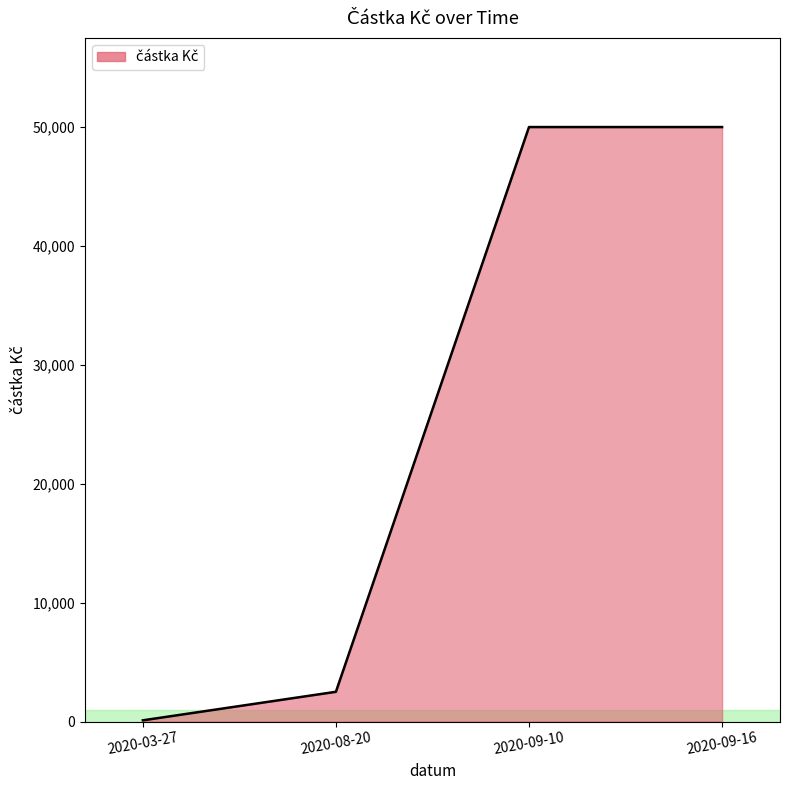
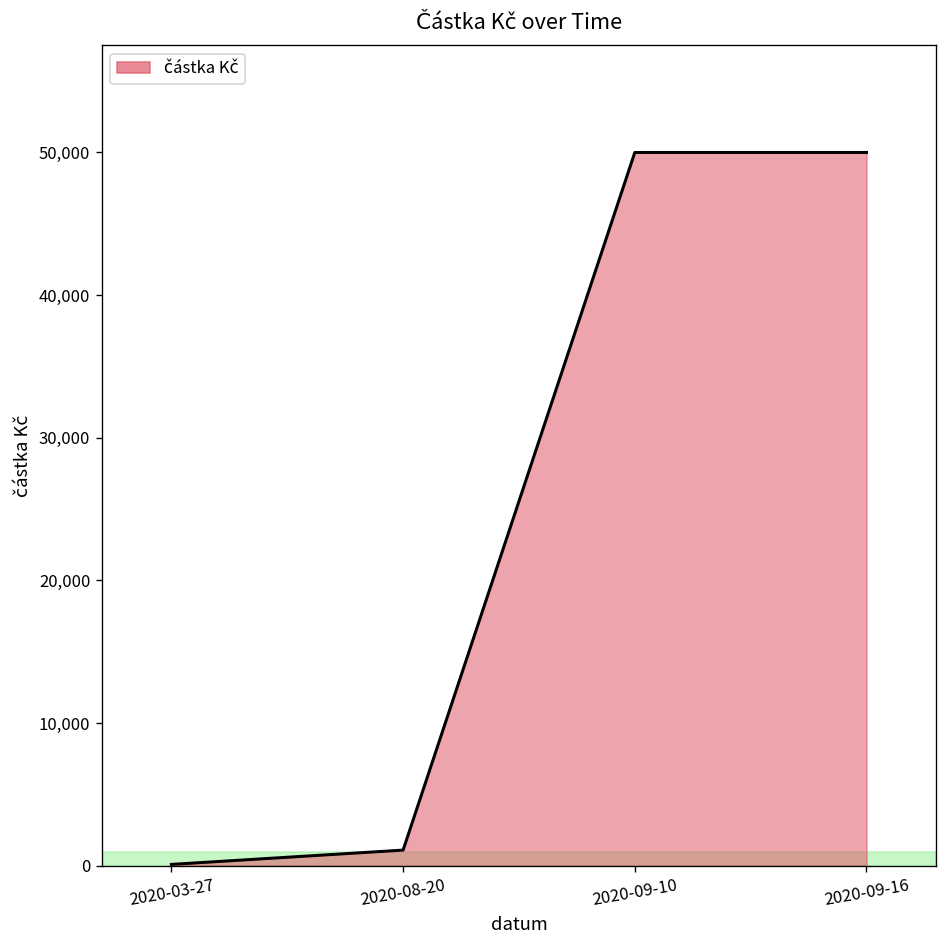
  {
    "2020-03-27": "100",
-   "2020-08-20": "2,500",
+   "2020-08-20": "1,100",
    "2020-09-10": "50,000",
    "2020-09-16": "50,000"
  }
